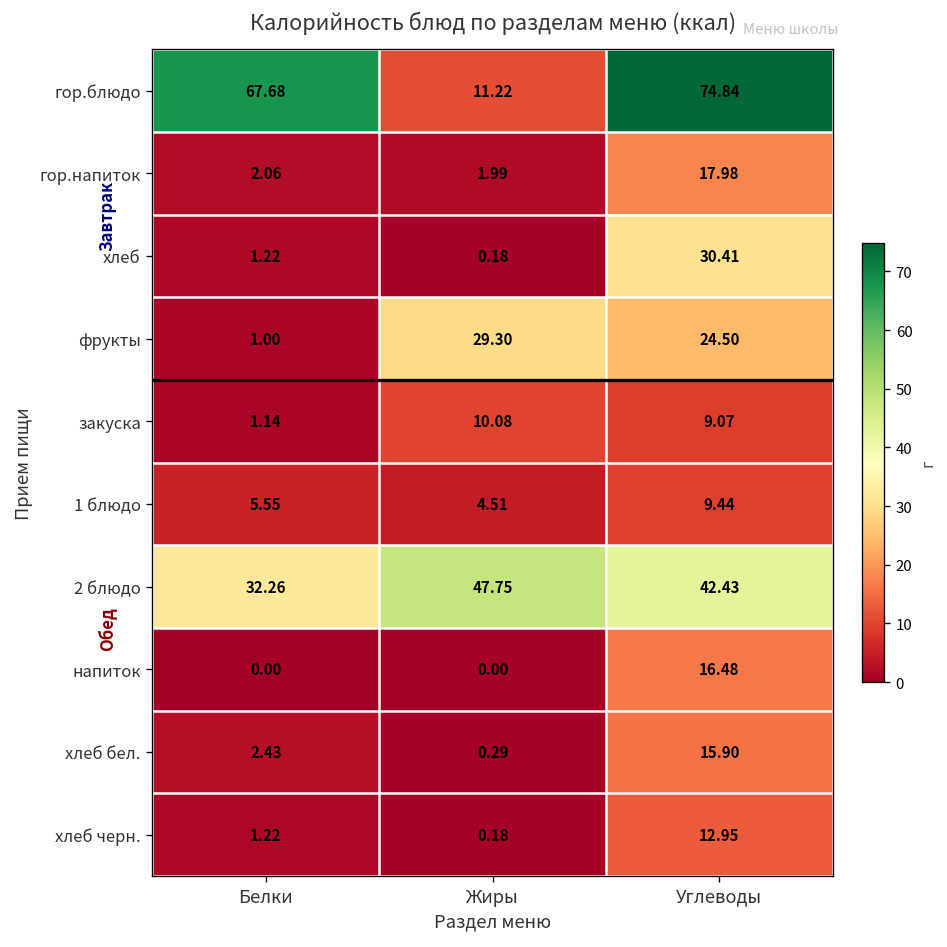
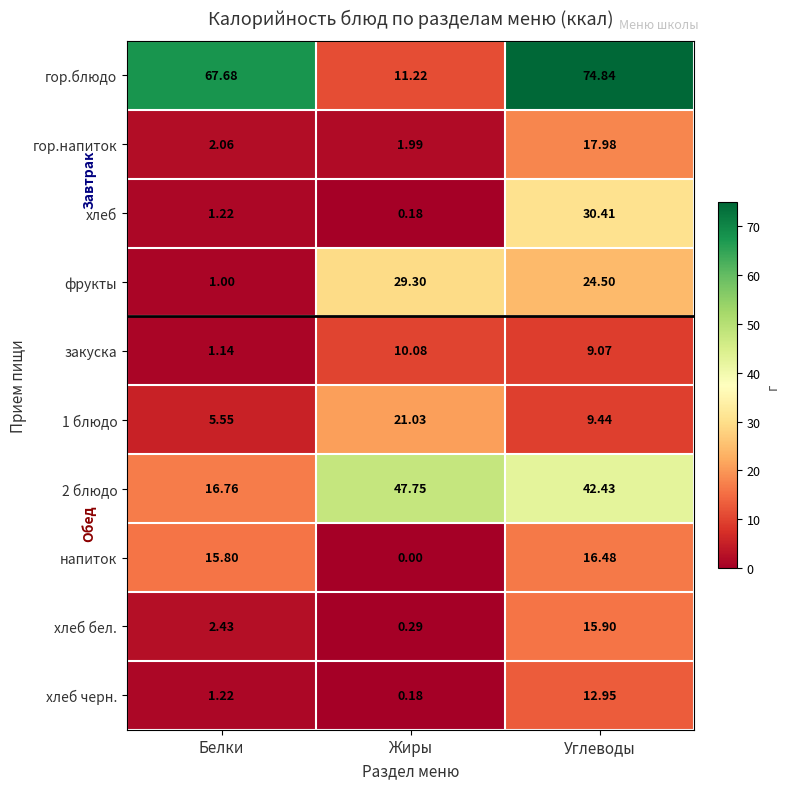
  {
    "гор.блюдо": {
      "Белки": 67.68,
      "Жиры": 11.22,
      "Углеводы": 74.84
    },
    "гор.напиток": {
      "Белки": 2.06,
      "Жиры": 1.99,
      "Углеводы": 17.98
    },
    "хлеб": {
      "Белки": 1.22,
      "Жиры": 0.18,
      "Углеводы": 30.41
    },
    "фрукты": {
      "Белки": 1.00,
      "Жиры": 29.30,
      "Углеводы": 24.50
    },
    "закуска": {
      "Белки": 1.14,
      "Жиры": 10.08,
      "Углеводы": 9.07
    },
    "1 блюдо": {
      "Белки": 5.55,
-     "Жиры": 4.51,
+     "Жиры": 21.03,
      "Углеводы": 9.44
    },
    "2 блюдо": {
-     "Белки": 32.26,
+     "Белки": 16.76,
      "Жиры": 47.75,
      "Углеводы": 42.43
    },
    "напиток": {
-     "Белки": 0.00,
+     "Белки": 15.80,
      "Жиры": 0.00,
      "Углеводы": 16.48
    },
    "хлеб бел.": {
      "Белки": 2.43,
      "Жиры": 0.29,
      "Углеводы": 15.90
    },
    "хлеб черн.": {
      "Белки": 1.22,
      "Жиры": 0.18,
      "Углеводы": 12.95
    }
  }
